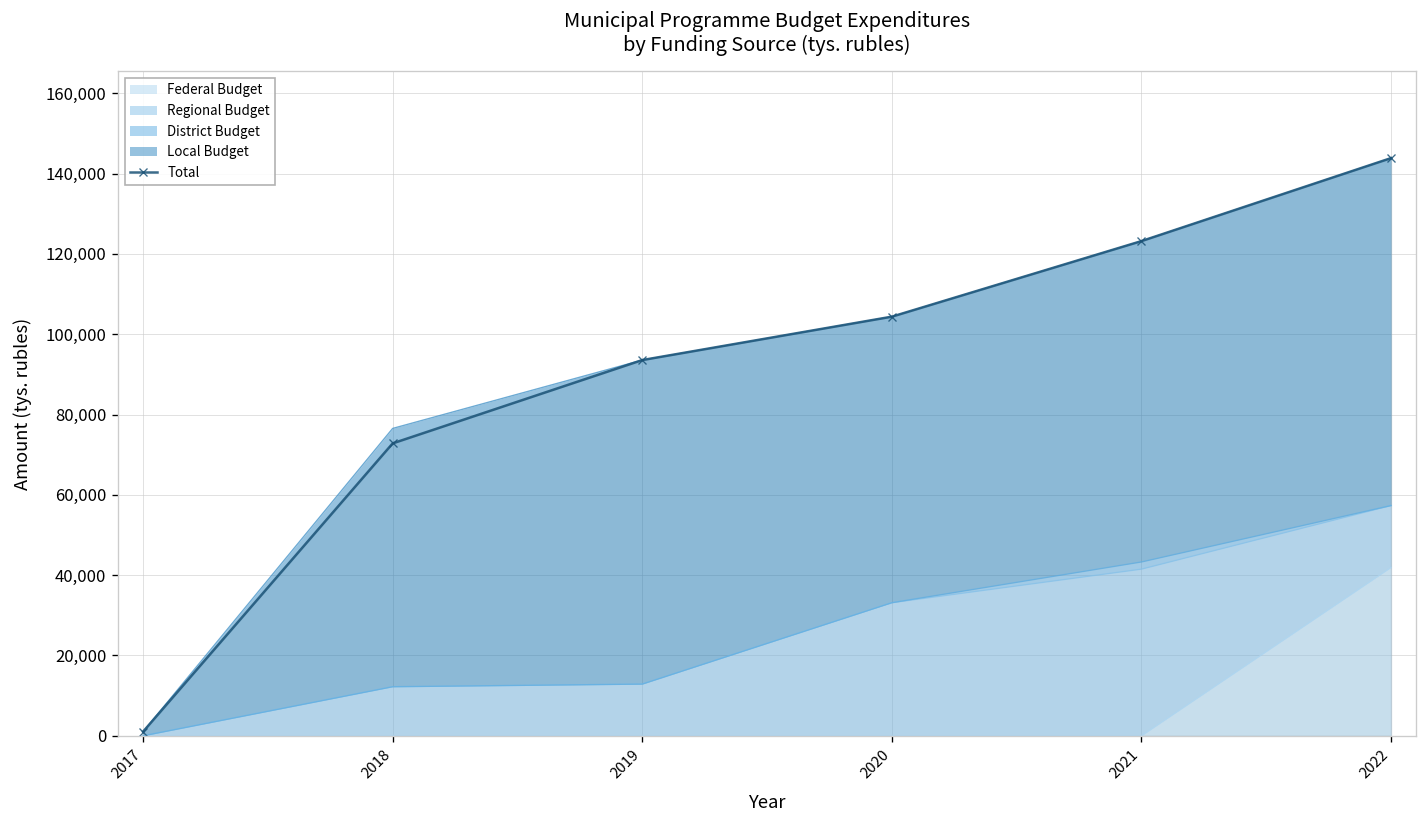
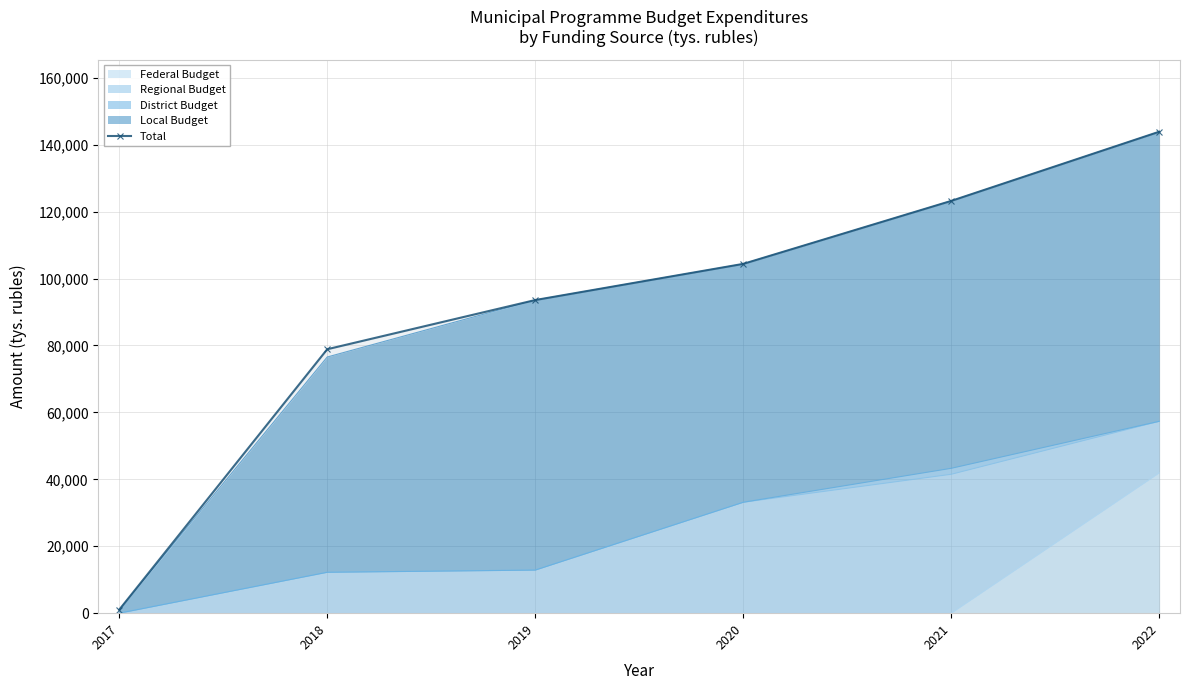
  {
    "Total": {
-     "2018": "73,000"
+     "2018": "79,000"
    }
  }
